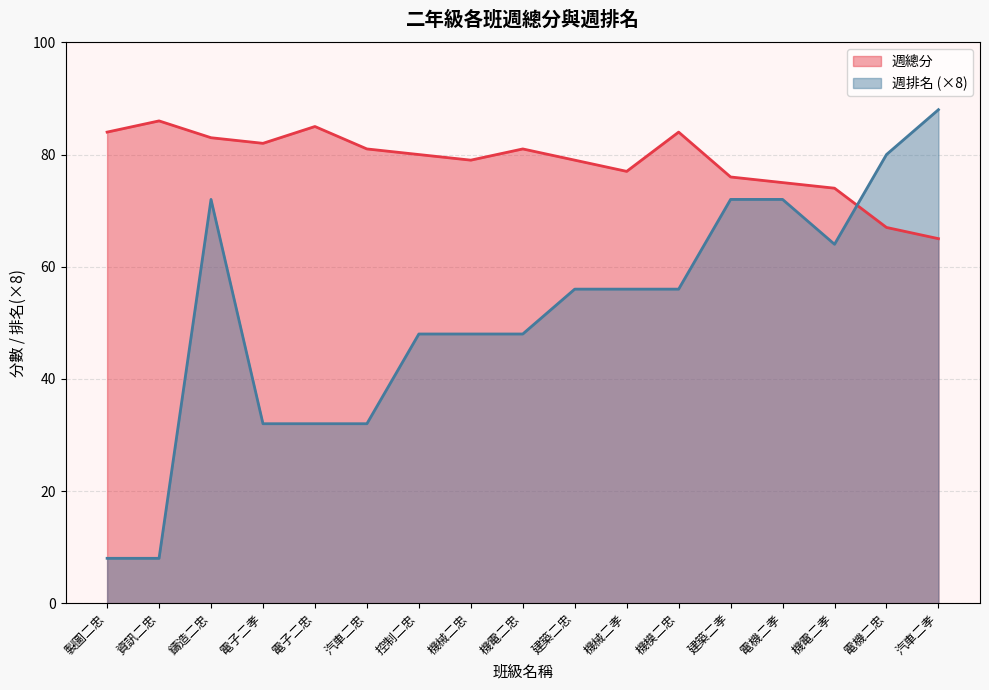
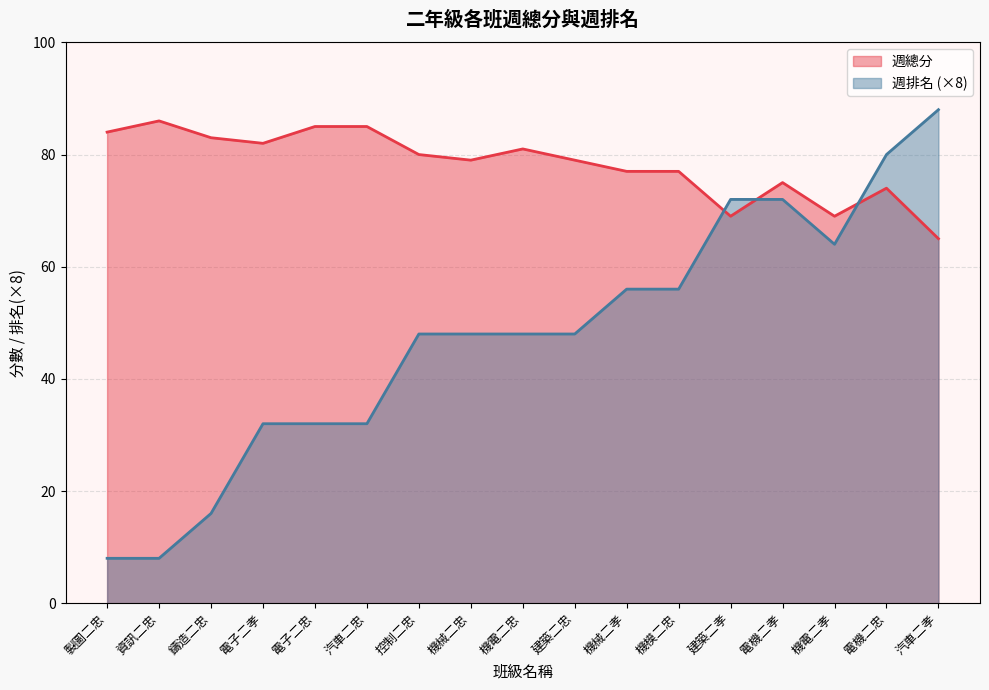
  {
    "週總分": {
      "製圖二忠": 84,
      "資訊二忠": 86,
      "鑄造二忠": 83,
      "電子二孝": 82,
      "電子二忠": 85,
-     "汽車二忠": 81,
+     "汽車二忠": 85,
      "控制二忠": 80,
      "機械二忠": 79,
      "機電二忠": 81,
      "建築二忠": 79,
      "機械二孝": 77,
-     "機模二忠": 84,
-     "建築二孝": 76,
+     "機模二忠": 77,
+     "建築二孝": 69,
      "電機二孝": 75,
-     "機電二孝": 74,
-     "電機二忠": 67,
+     "機電二孝": 69,
+     "電機二忠": 74,
      "汽車二孝": 65
    },
    "週排名 (×8)": {
      "製圖二忠": 8,
      "資訊二忠": 8,
-     "鑄造二忠": 72,
+     "鑄造二忠": 16,
      "電子二孝": 32,
      "電子二忠": 32,
      "汽車二忠": 32,
      "控制二忠": 48,
      "機械二忠": 48,
      "機電二忠": 48,
-     "建築二忠": 56,
+     "建築二忠": 48,
      "機械二孝": 56,
      "機模二忠": 56,
      "建築二孝": 72,
      "電機二孝": 72,
      "機電二孝": 64,
      "電機二忠": 80,
      "汽車二孝": 88
    }
  }
